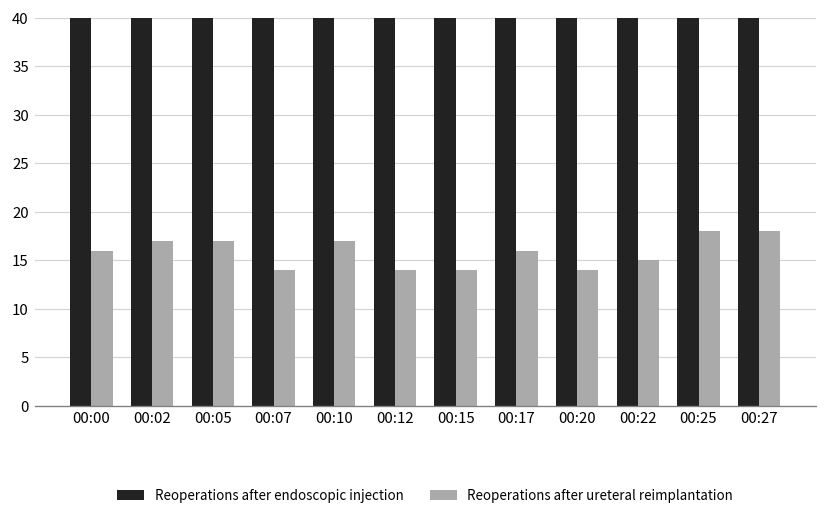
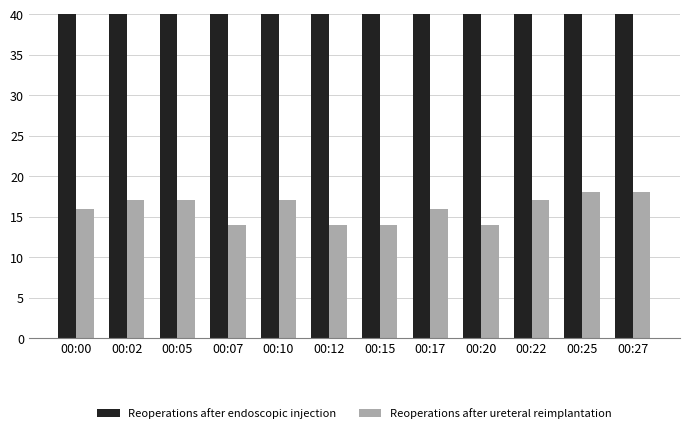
  {
    "Reoperations after ureteral reimplantation": {
      "00:00": 16,
      "00:02": 17,
      "00:05": 17,
      "00:07": 14,
      "00:10": 17,
      "00:12": 14,
      "00:15": 14,
      "00:17": 16,
      "00:20": 14,
-     "00:22": 15,
+     "00:22": 17,
      "00:25": 18,
      "00:27": 18
    }
  }
